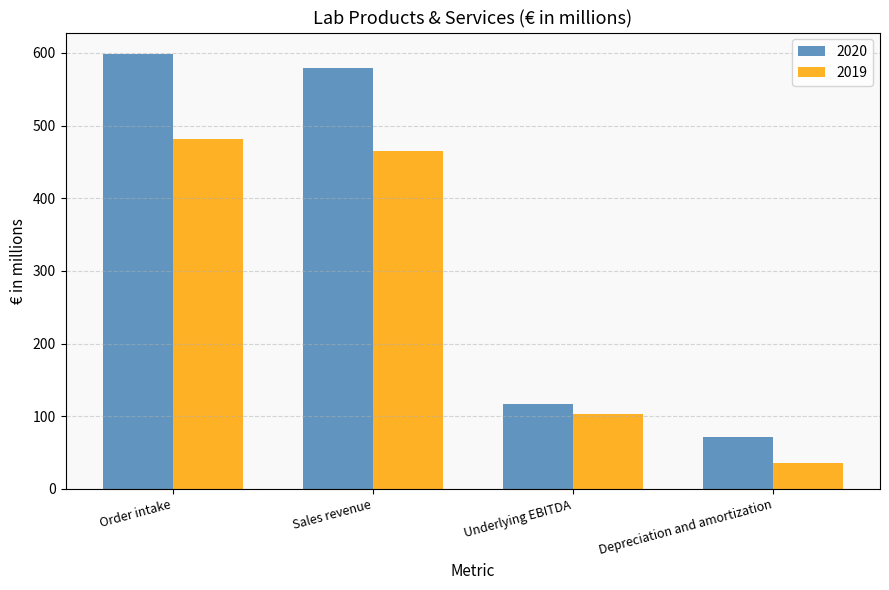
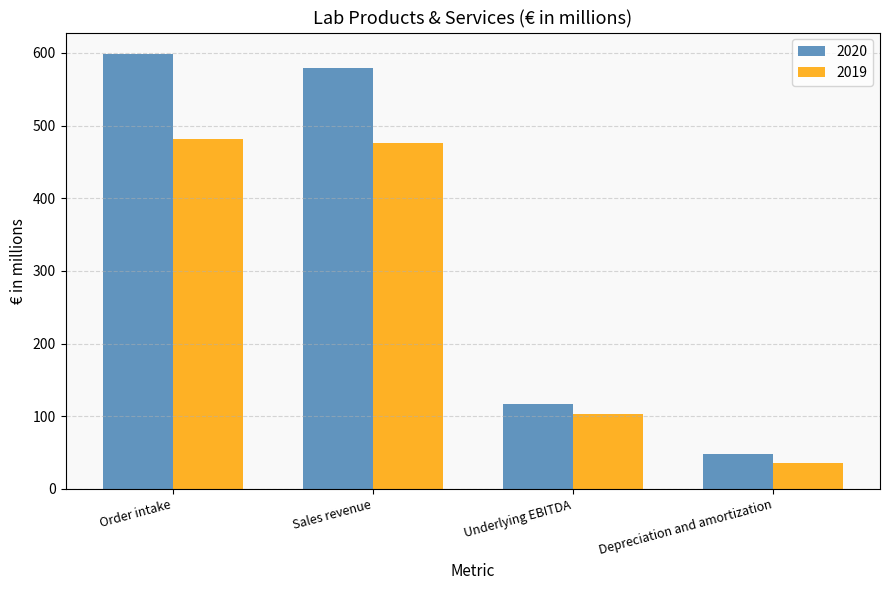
  {
    "2020": {
      "Order intake": 600,
      "Sales revenue": 580,
      "Underlying EBITDA": 120,
-     "Depreciation and amortization": 70
+     "Depreciation and amortization": 50
    },
    "2019": {
      "Order intake": 480,
-     "Sales revenue": 470,
+     "Sales revenue": 480,
      "Underlying EBITDA": 100,
      "Depreciation and amortization": 40
    }
  }
